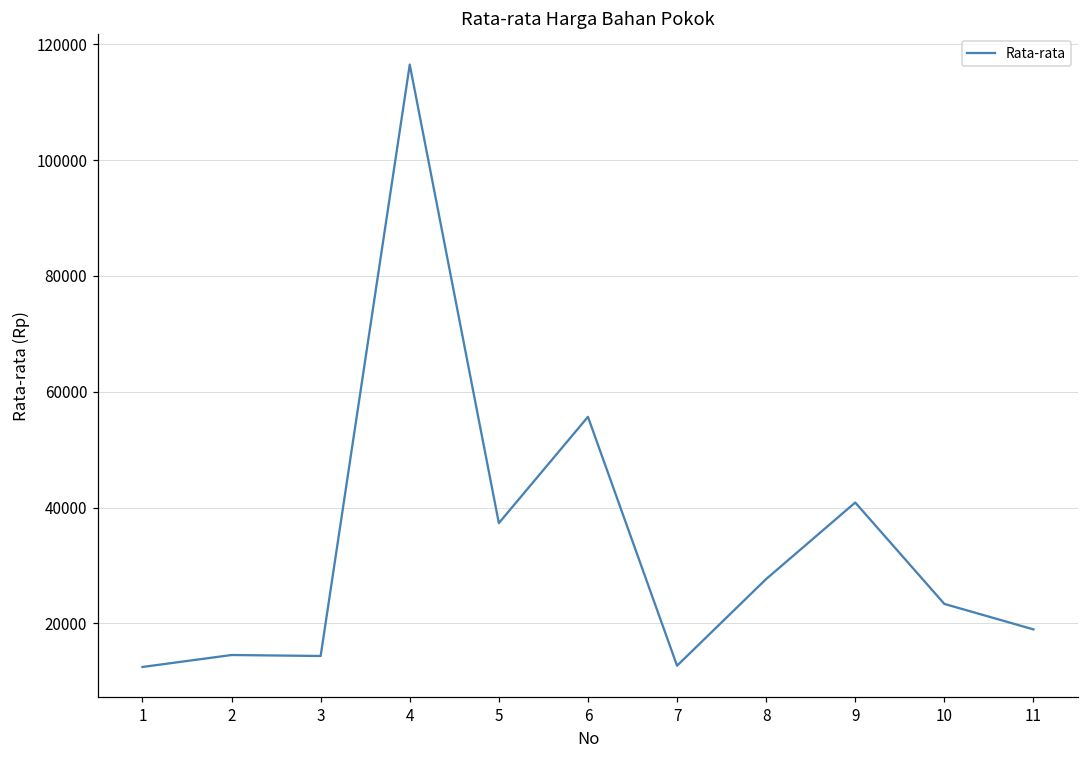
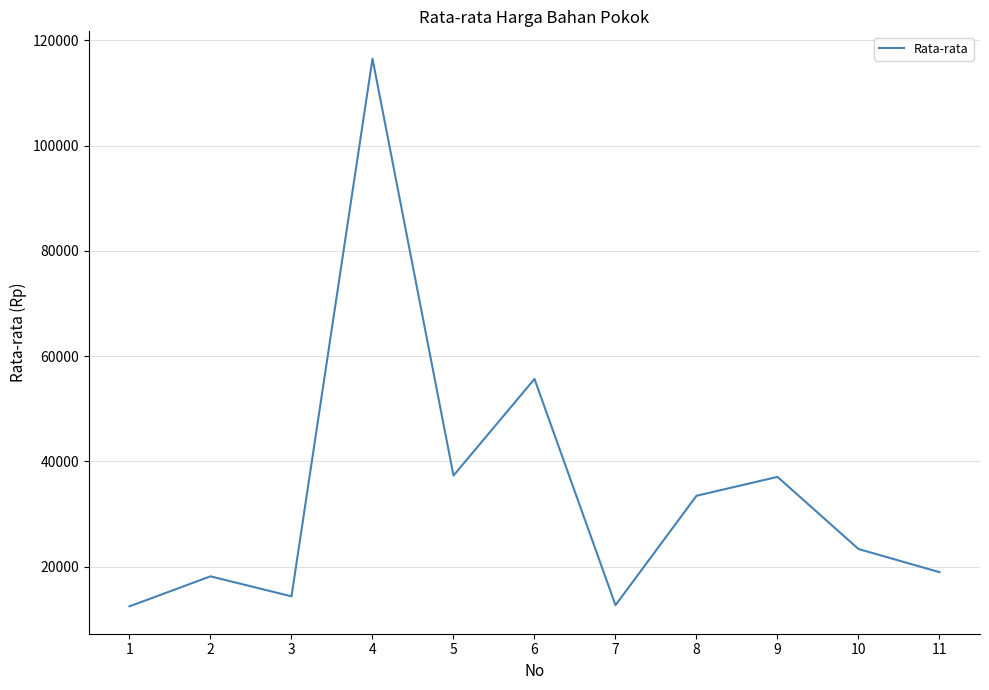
  {
    "1": 12000,
-   "2": 15000,
+   "2": 18000,
    "3": 14000,
    "4": 117000,
    "5": 37000,
    "6": 56000,
    "7": 13000,
-   "8": 28000,
-   "9": 41000,
+   "8": 33000,
+   "9": 37000,
    "10": 23000,
    "11": 19000
  }
